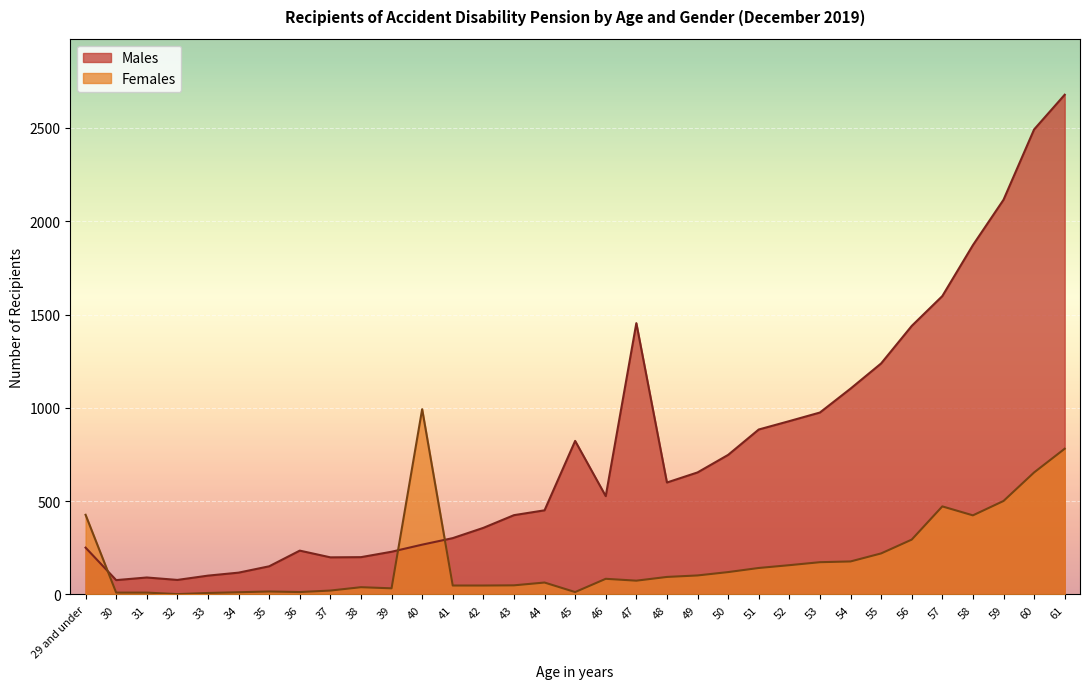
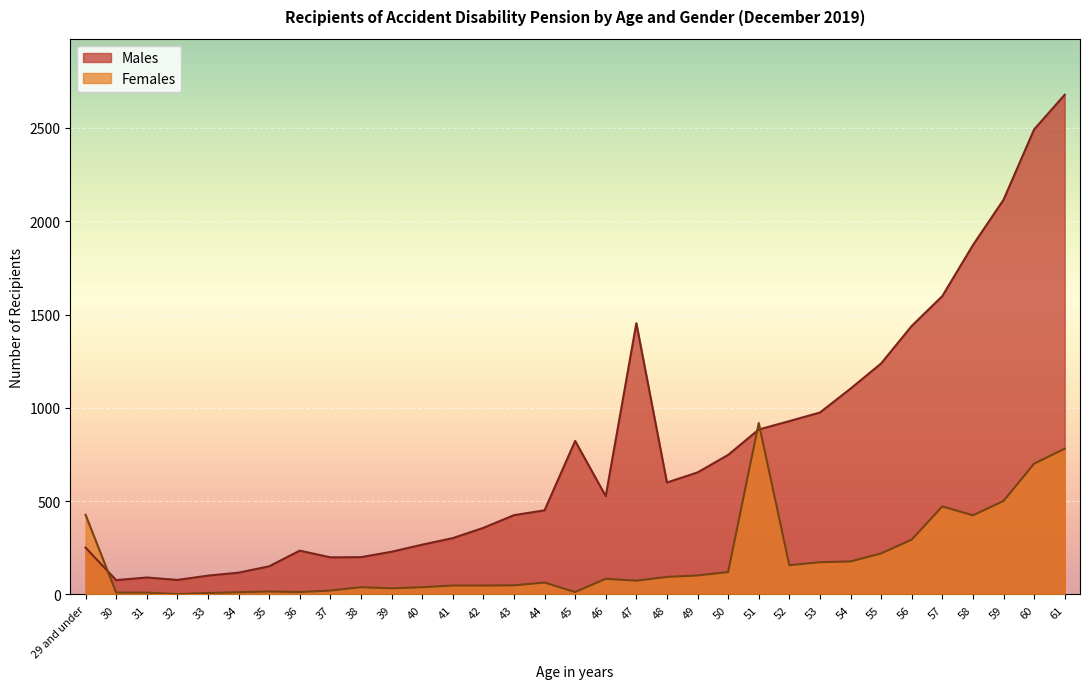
  {
    "Males": {
      "29 and under": 250,
      "30": 80,
      "31": 90,
      "32": 80,
      "33": 100,
      "34": 120,
      "35": 150,
      "36": 240,
      "37": 200,
      "38": 200,
      "39": 230,
      "40": 270,
      "41": 300,
      "42": 360,
      "43": 430,
      "44": 450,
      "45": 820,
      "46": 530,
      "47": 1450,
      "48": 600,
      "49": 650,
      "50": 750,
      "51": 880,
      "52": 930,
      "53": 980,
      "54": 1100,
      "55": 1240,
      "56": 1440,
      "57": 1600,
      "58": 1870,
      "59": 2120,
      "60": 2490,
      "61": 2680
    },
    "Females": {
      "29 and under": 430,
      "30": 10,
      "31": 10,
      "32": 0,
      "33": 10,
      "34": 10,
      "35": 20,
      "36": 10,
      "37": 20,
      "38": 40,
      "39": 30,
-     "40": 990,
+     "40": 40,
      "41": 50,
      "42": 50,
      "43": 50,
      "44": 60,
      "45": 10,
      "46": 80,
      "47": 70,
      "48": 90,
      "49": 100,
      "50": 120,
-     "51": 140,
+     "51": 920,
      "52": 160,
      "53": 170,
      "54": 180,
      "55": 220,
      "56": 290,
      "57": 470,
      "58": 420,
      "59": 500,
-     "60": 650,
+     "60": 700,
      "61": 780
    }
  }
